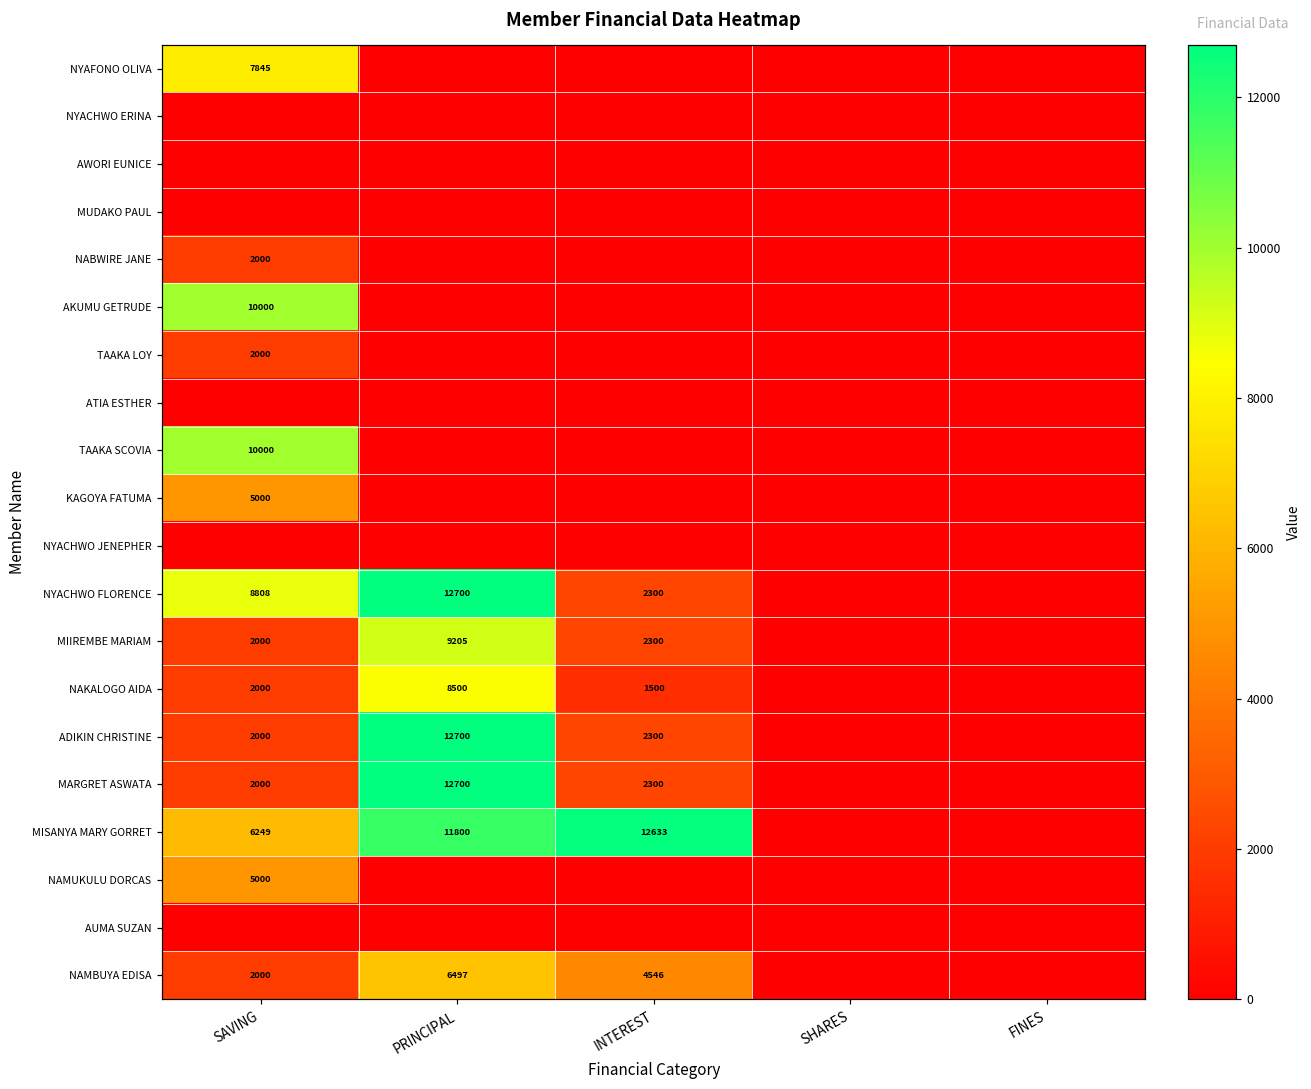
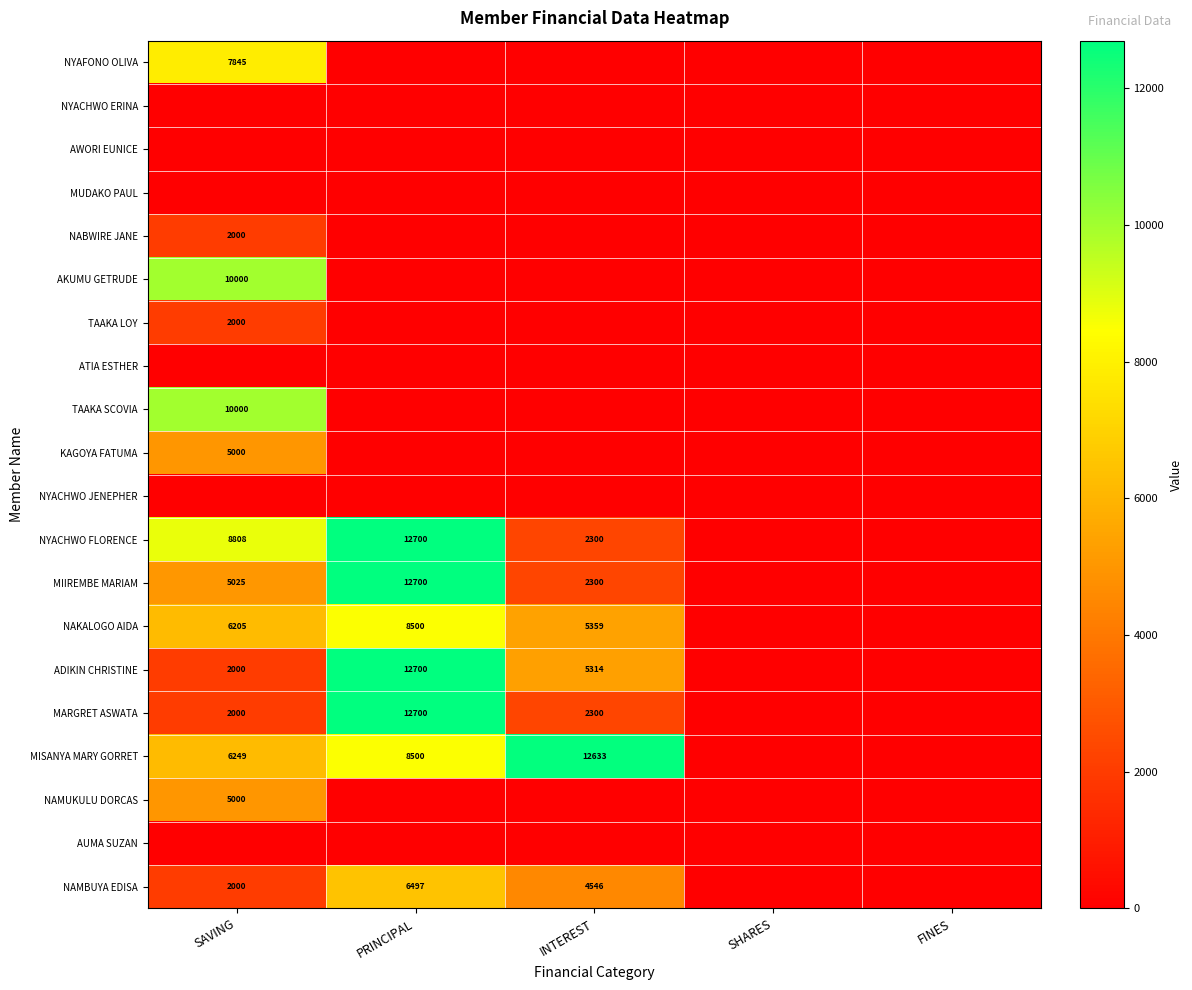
  {
    "NYAFONO OLIVA": {
      "SAVING": 7845
    },
    "NABWIRE JANE": {
      "SAVING": 2000
    },
    "AKUMU GETRUDE": {
      "SAVING": 10000
    },
    "TAAKA LOY": {
      "SAVING": 2000
    },
    "TAAKA SCOVIA": {
      "SAVING": 10000
    },
    "KAGOYA FATUMA": {
      "SAVING": 5000
    },
    "NYACHWO FLORENCE": {
      "SAVING": 8808,
      "PRINCIPAL": 12700,
      "INTEREST": 2300
    },
    "MIIREMBE MARIAM": {
-     "SAVING": 2000,
-     "PRINCIPAL": 9205,
+     "SAVING": 5025,
+     "PRINCIPAL": 12700,
      "INTEREST": 2300
    },
    "NAKALOGO AIDA": {
-     "SAVING": 2000,
+     "SAVING": 6205,
      "PRINCIPAL": 8500,
-     "INTEREST": 1500
+     "INTEREST": 5359
    },
    "ADIKIN CHRISTINE": {
      "SAVING": 2000,
      "PRINCIPAL": 12700,
-     "INTEREST": 2300
+     "INTEREST": 5314
    },
    "MARGRET ASWATA": {
      "SAVING": 2000,
      "PRINCIPAL": 12700,
      "INTEREST": 2300
    },
    "MISANYA MARY GORRET": {
      "SAVING": 6249,
-     "PRINCIPAL": 11800,
+     "PRINCIPAL": 8500,
      "INTEREST": 12633
    },
    "NAMUKULU DORCAS": {
      "SAVING": 5000
    },
    "NAMBUYA EDISA": {
      "SAVING": 2000,
      "PRINCIPAL": 6497,
      "INTEREST": 4546
    }
  }
